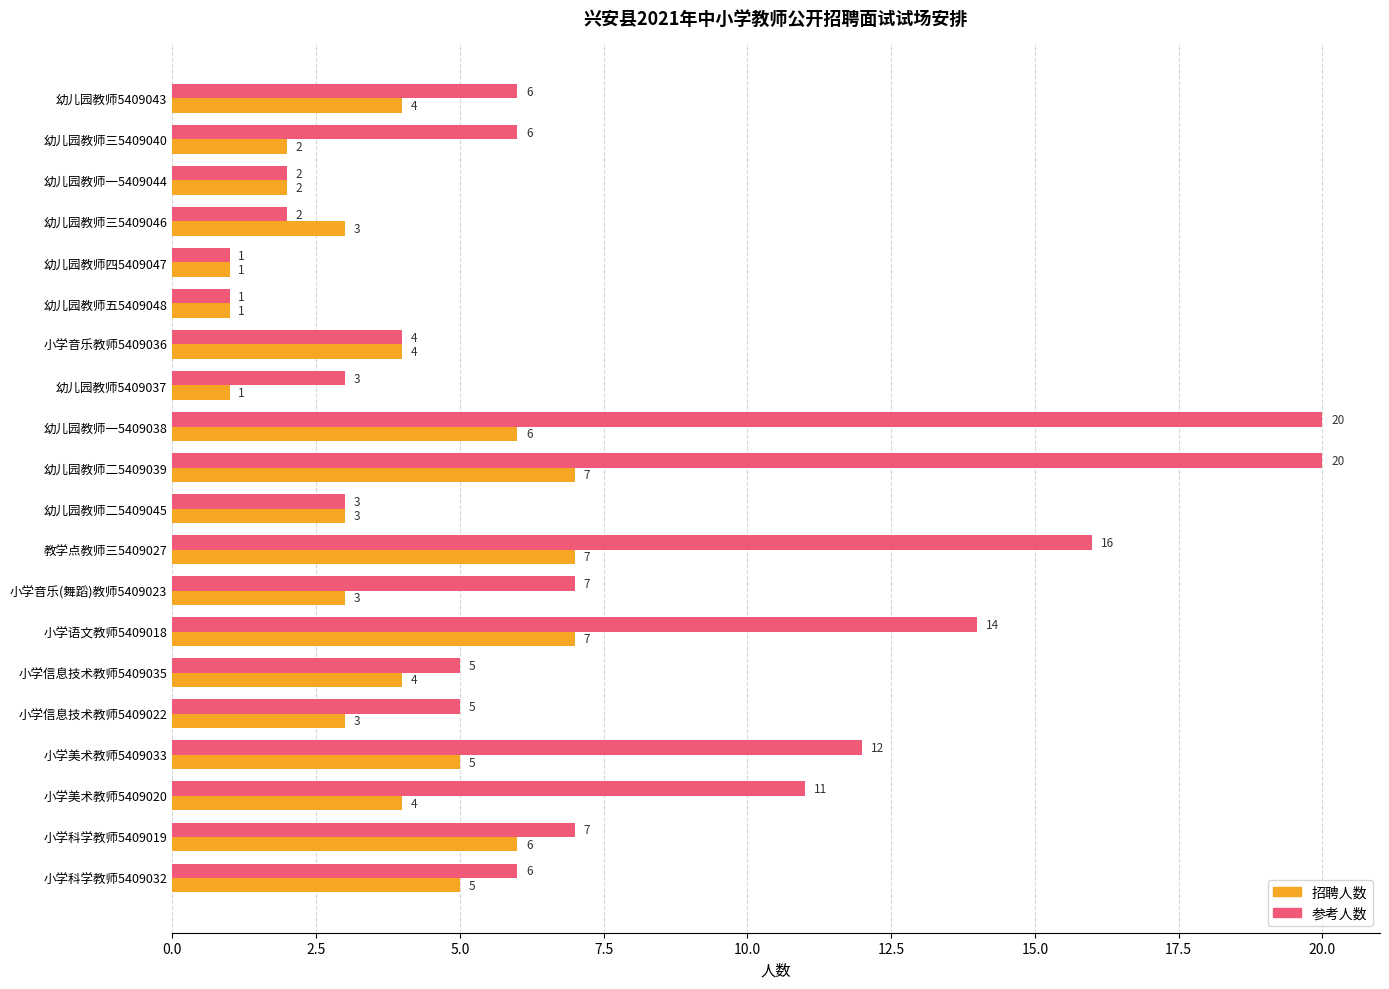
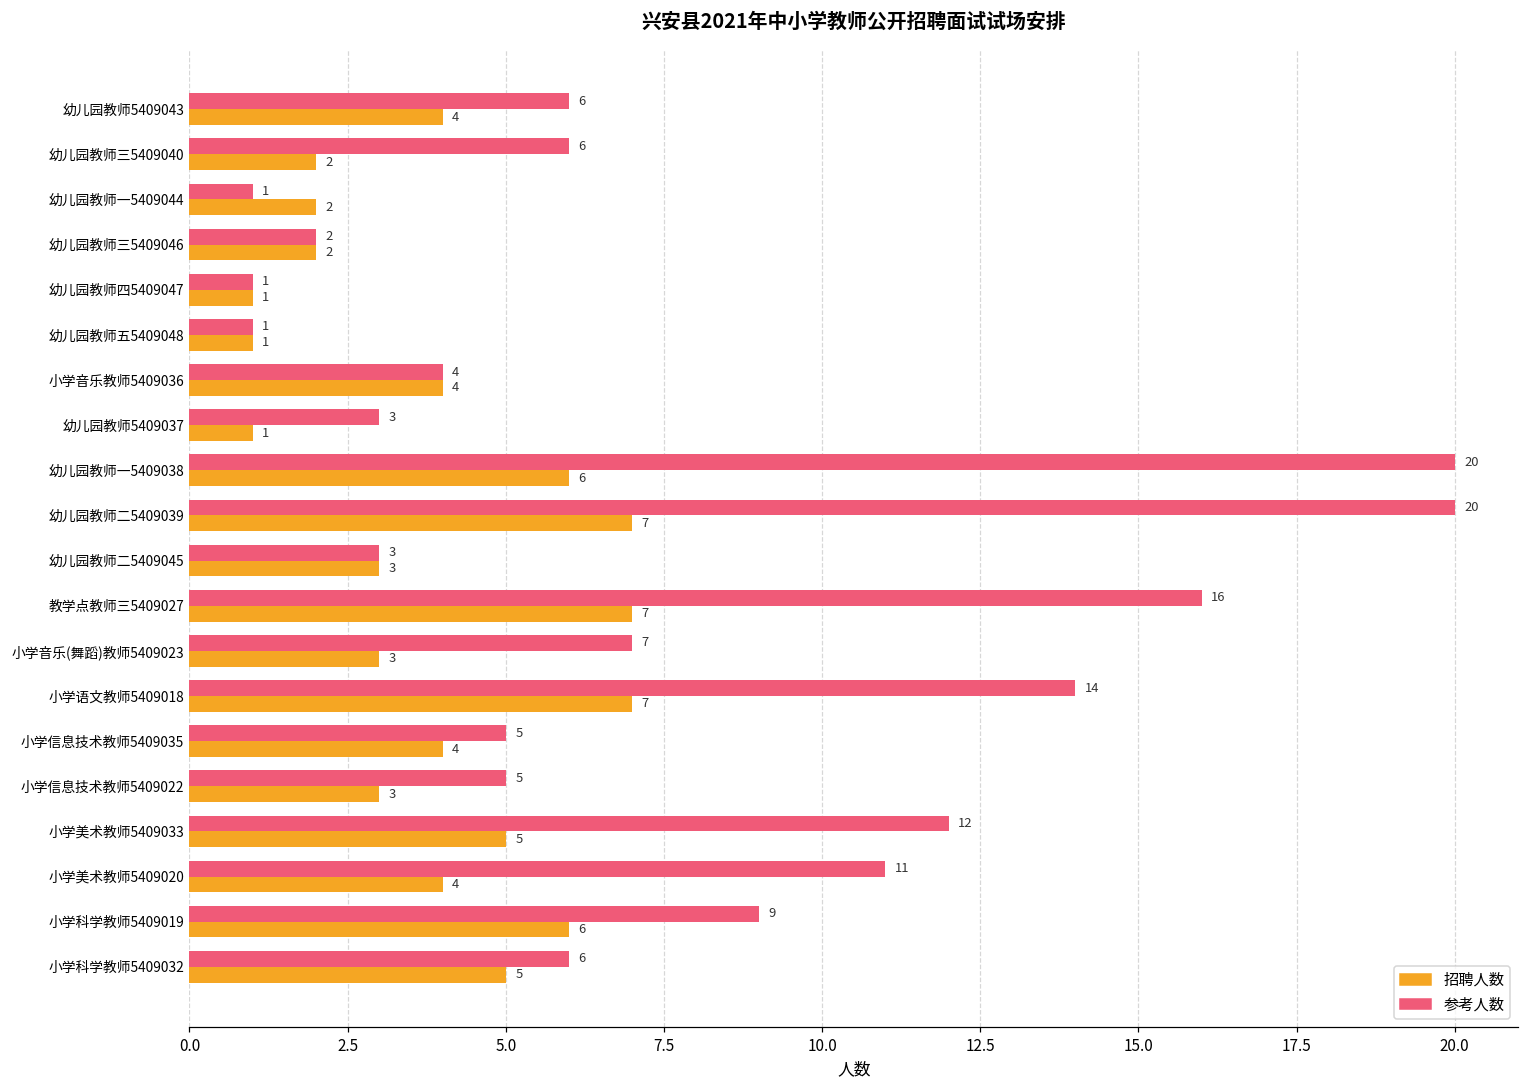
  {
    "招聘人数": {
      "幼儿园教师5409043": 4,
      "幼儿园教师三5409040": 2,
      "幼儿园教师一5409044": 2,
-     "幼儿园教师三5409046": 3,
+     "幼儿园教师三5409046": 2,
      "幼儿园教师四5409047": 1,
      "幼儿园教师五5409048": 1,
      "小学音乐教师5409036": 4,
      "幼儿园教师5409037": 1,
      "幼儿园教师一5409038": 6,
      "幼儿园教师二5409039": 7,
      "幼儿园教师二5409045": 3,
      "教学点教师三5409027": 7,
      "小学音乐(舞蹈)教师5409023": 3,
      "小学语文教师5409018": 7,
      "小学信息技术教师5409035": 4,
      "小学信息技术教师5409022": 3,
      "小学美术教师5409033": 5,
      "小学美术教师5409020": 4,
      "小学科学教师5409019": 6,
      "小学科学教师5409032": 5
    },
    "参考人数": {
      "幼儿园教师5409043": 6,
      "幼儿园教师三5409040": 6,
-     "幼儿园教师一5409044": 2,
+     "幼儿园教师一5409044": 1,
      "幼儿园教师三5409046": 2,
      "幼儿园教师四5409047": 1,
      "幼儿园教师五5409048": 1,
      "小学音乐教师5409036": 4,
      "幼儿园教师5409037": 3,
      "幼儿园教师一5409038": 20,
      "幼儿园教师二5409039": 20,
      "幼儿园教师二5409045": 3,
      "教学点教师三5409027": 16,
      "小学音乐(舞蹈)教师5409023": 7,
      "小学语文教师5409018": 14,
      "小学信息技术教师5409035": 5,
      "小学信息技术教师5409022": 5,
      "小学美术教师5409033": 12,
      "小学美术教师5409020": 11,
-     "小学科学教师5409019": 7,
+     "小学科学教师5409019": 9,
      "小学科学教师5409032": 6
    }
  }
